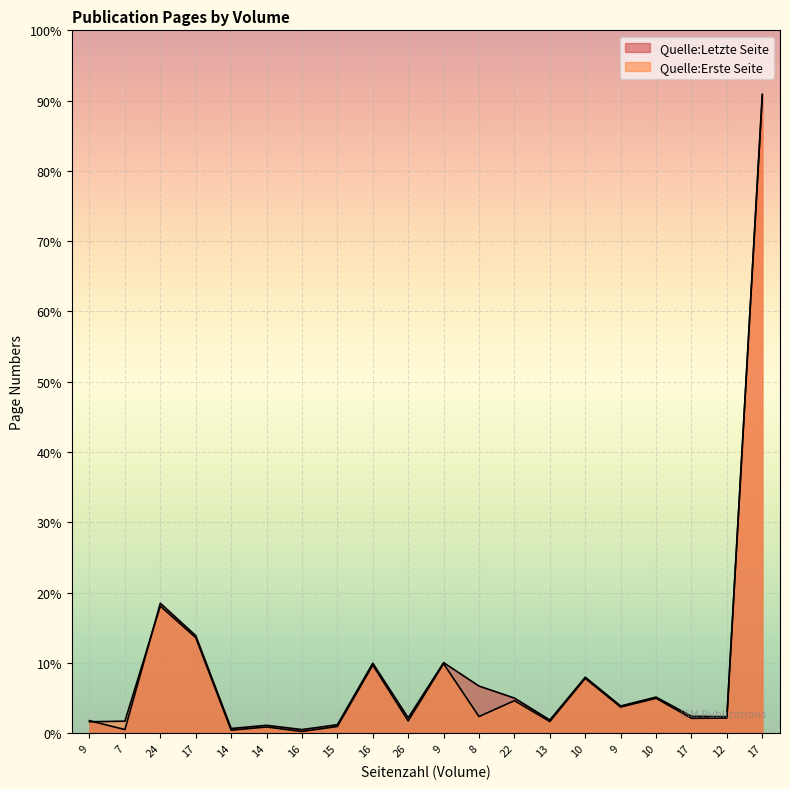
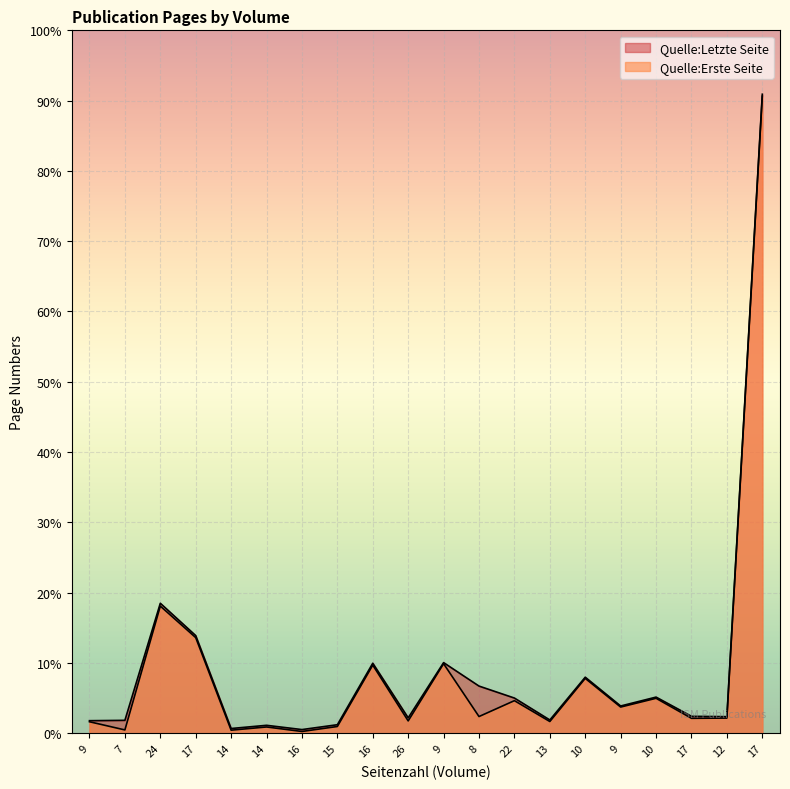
  {
    "Quelle:Letzte Seite": {
-     "7": "1%",
+     "7": "2%",
      "24": "18%",
      "26": "2%",
      "8": "7%",
      "22": "5%"
    },
    "Quelle:Erste Seite": {
-     "7": "2%",
+     "7": "0%",
      "24": "18%",
      "26": "2%",
      "8": "2%",
      "22": "5%"
    }
  }
